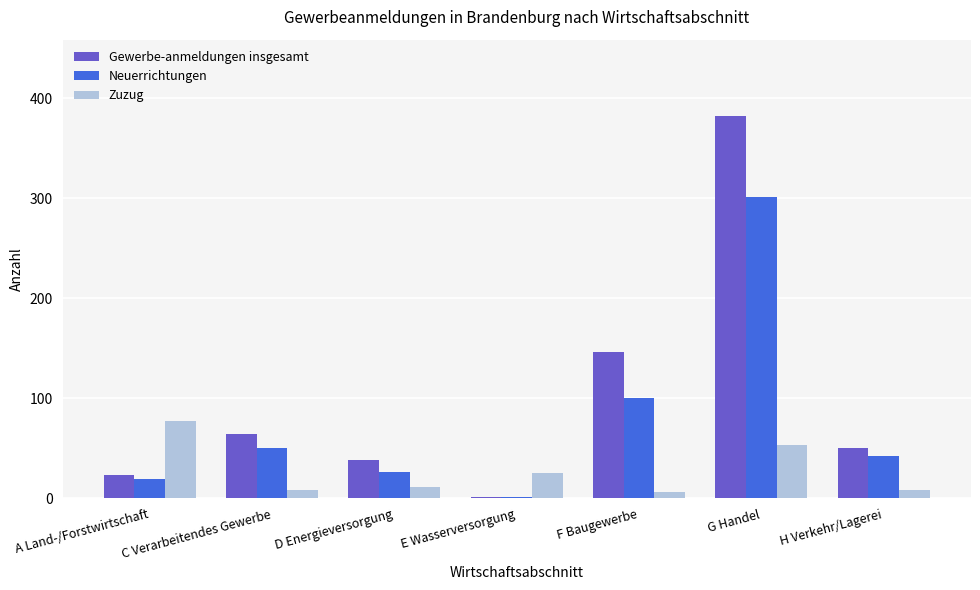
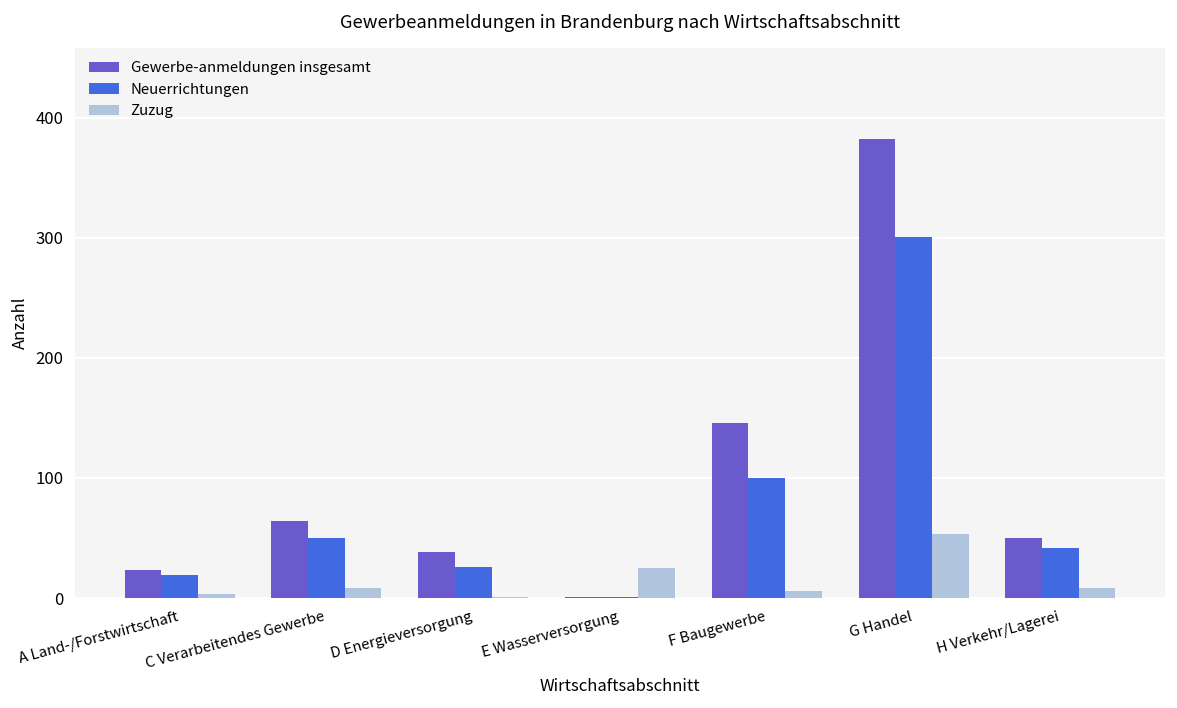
  {
    "Zuzug": {
-     "A Land-/Forstwirtschaft": 77,
+     "A Land-/Forstwirtschaft": 3,
      "C Verarbeitendes Gewerbe": 8,
-     "D Energieversorgung": 11,
+     "D Energieversorgung": 1,
      "E Wasserversorgung": 25,
      "F Baugewerbe": 6,
      "G Handel": 53,
      "H Verkehr/Lagerei": 8
    }
  }
